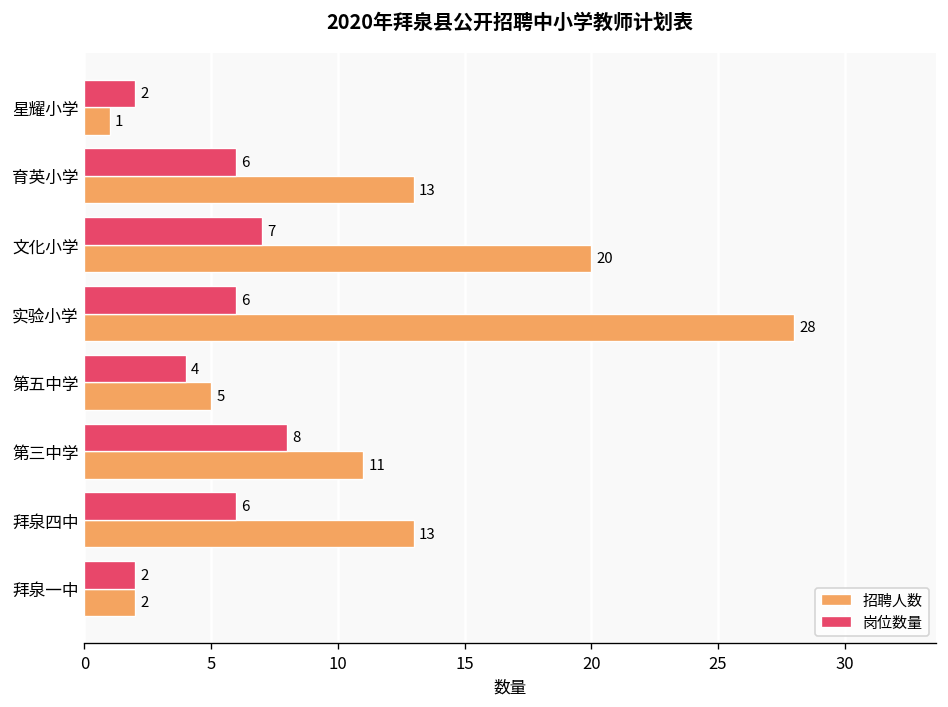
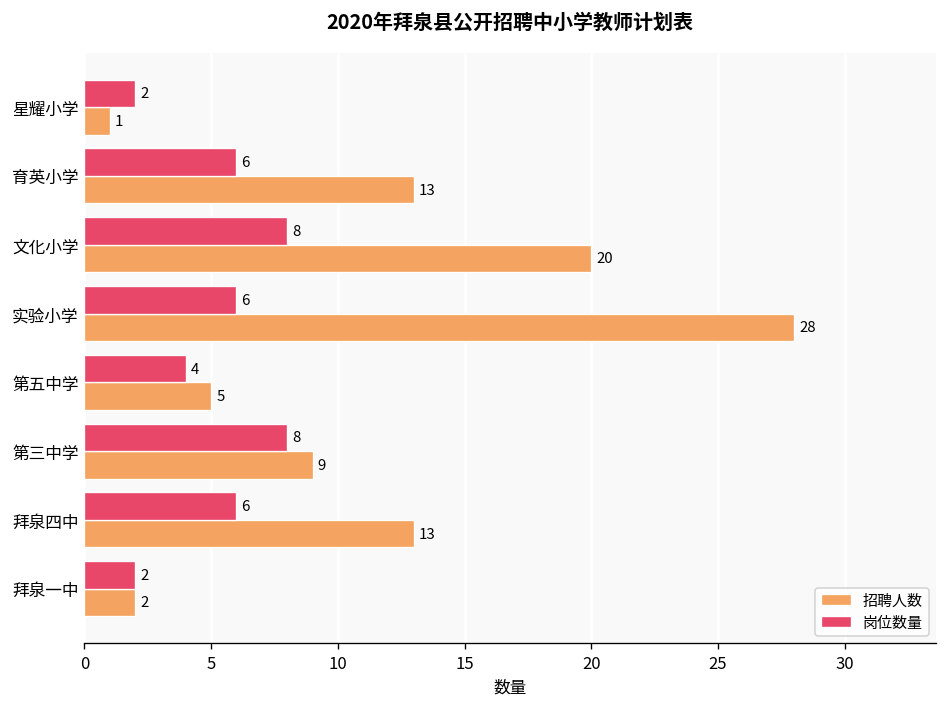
  {
    "招聘人数": {
      "星耀小学": 1,
      "育英小学": 13,
      "文化小学": 20,
      "实验小学": 28,
      "第五中学": 5,
-     "第三中学": 11,
+     "第三中学": 9,
      "拜泉四中": 13,
      "拜泉一中": 2
    },
    "岗位数量": {
      "星耀小学": 2,
      "育英小学": 6,
-     "文化小学": 7,
+     "文化小学": 8,
      "实验小学": 6,
      "第五中学": 4,
      "第三中学": 8,
      "拜泉四中": 6,
      "拜泉一中": 2
    }
  }
